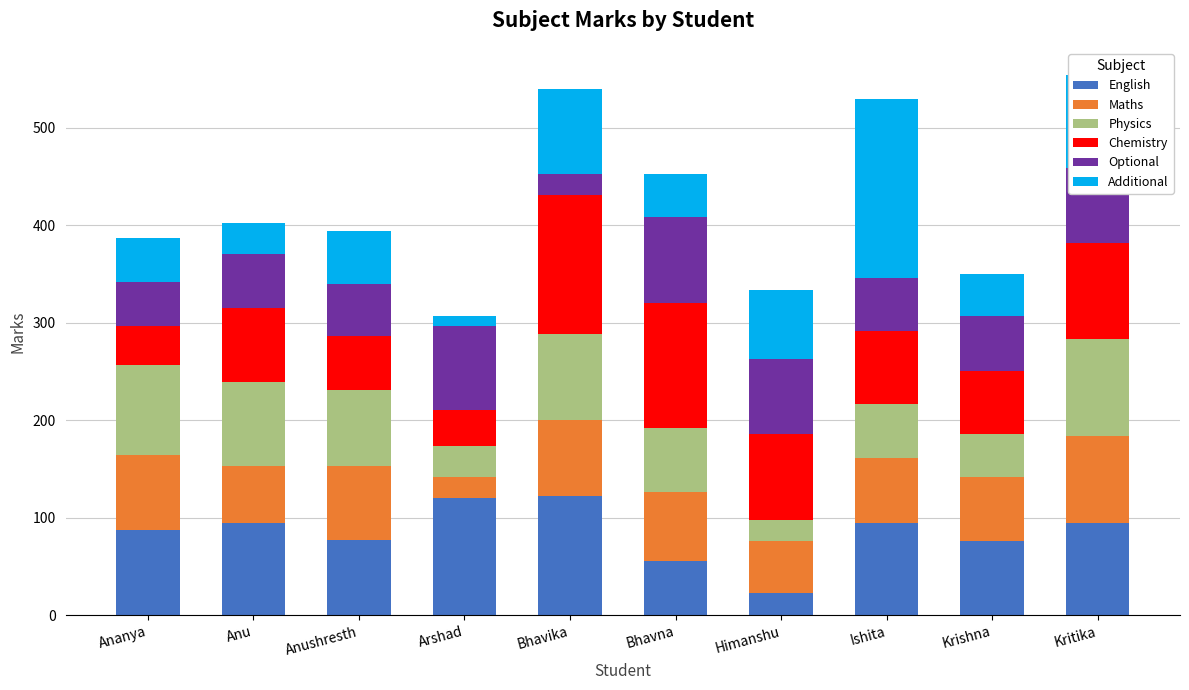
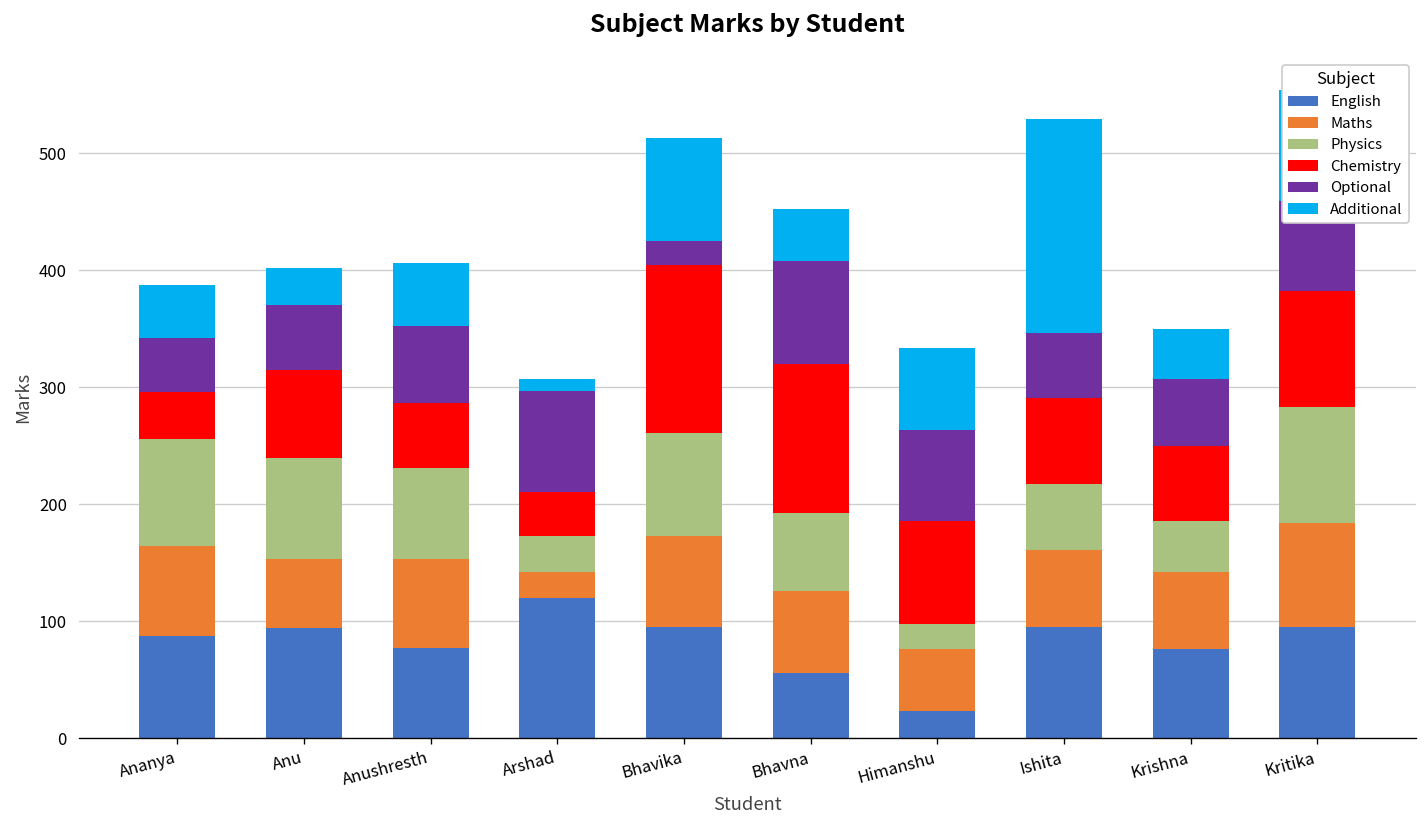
  {
    "English": {
      "Ananya": 90,
      "Anu": 90,
      "Anushresth": 80,
      "Arshad": 120,
-     "Bhavika": 120,
+     "Bhavika": 100,
      "Bhavna": 60,
      "Himanshu": 20,
      "Ishita": 100,
      "Krishna": 80,
      "Kritika": 100
    },
    "Maths": {
      "Ananya": 80,
      "Anu": 60,
      "Anushresth": 80,
      "Arshad": 20,
      "Bhavika": 80,
      "Bhavna": 70,
      "Himanshu": 50,
      "Ishita": 70,
      "Krishna": 70,
      "Kritika": 90
    },
    "Physics": {
      "Ananya": 90,
      "Anu": 90,
      "Anushresth": 80,
      "Arshad": 30,
      "Bhavika": 90,
      "Bhavna": 70,
      "Himanshu": 20,
      "Ishita": 60,
      "Krishna": 40,
      "Kritika": 100
    },
    "Chemistry": {
      "Ananya": 40,
      "Anu": 80,
      "Anushresth": 60,
      "Arshad": 40,
      "Bhavika": 140,
      "Bhavna": 130,
      "Himanshu": 90,
      "Ishita": 70,
      "Krishna": 60,
      "Kritika": 100
    },
    "Optional": {
      "Ananya": 50,
      "Anu": 60,
-     "Anushresth": 50,
+     "Anushresth": 70,
      "Arshad": 90,
      "Bhavika": 20,
      "Bhavna": 90,
      "Himanshu": 80,
      "Ishita": 60,
      "Krishna": 60
    },
    "Additional": {
      "Ananya": 50,
      "Anu": 30,
      "Anushresth": 50,
      "Arshad": 10,
      "Bhavika": 90,
      "Bhavna": 40,
      "Himanshu": 70,
      "Ishita": 180,
      "Krishna": 40
    }
  }
